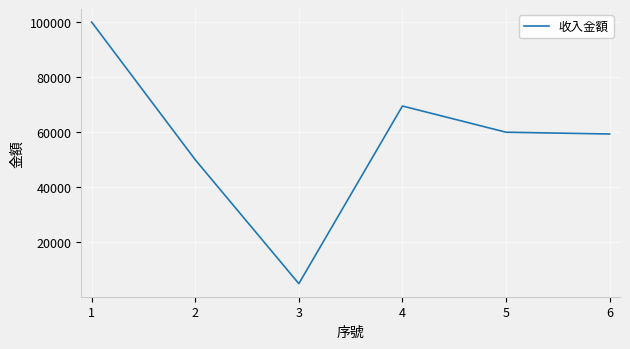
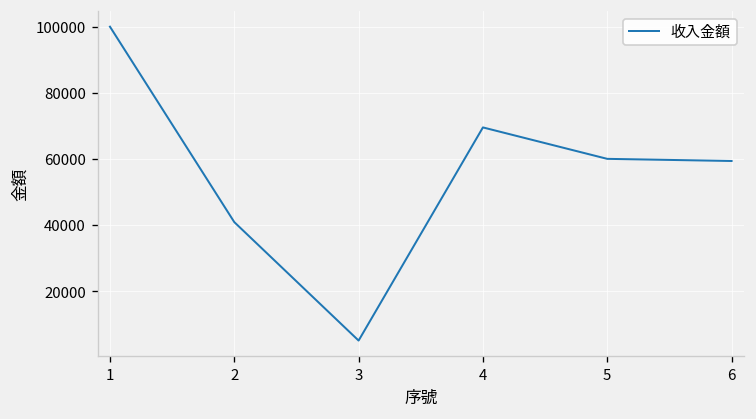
  {
    "1": 100000,
-   "2": 50000,
+   "2": 41000,
    "3": 5000,
    "4": 70000,
    "5": 60000,
    "6": 59000
  }
